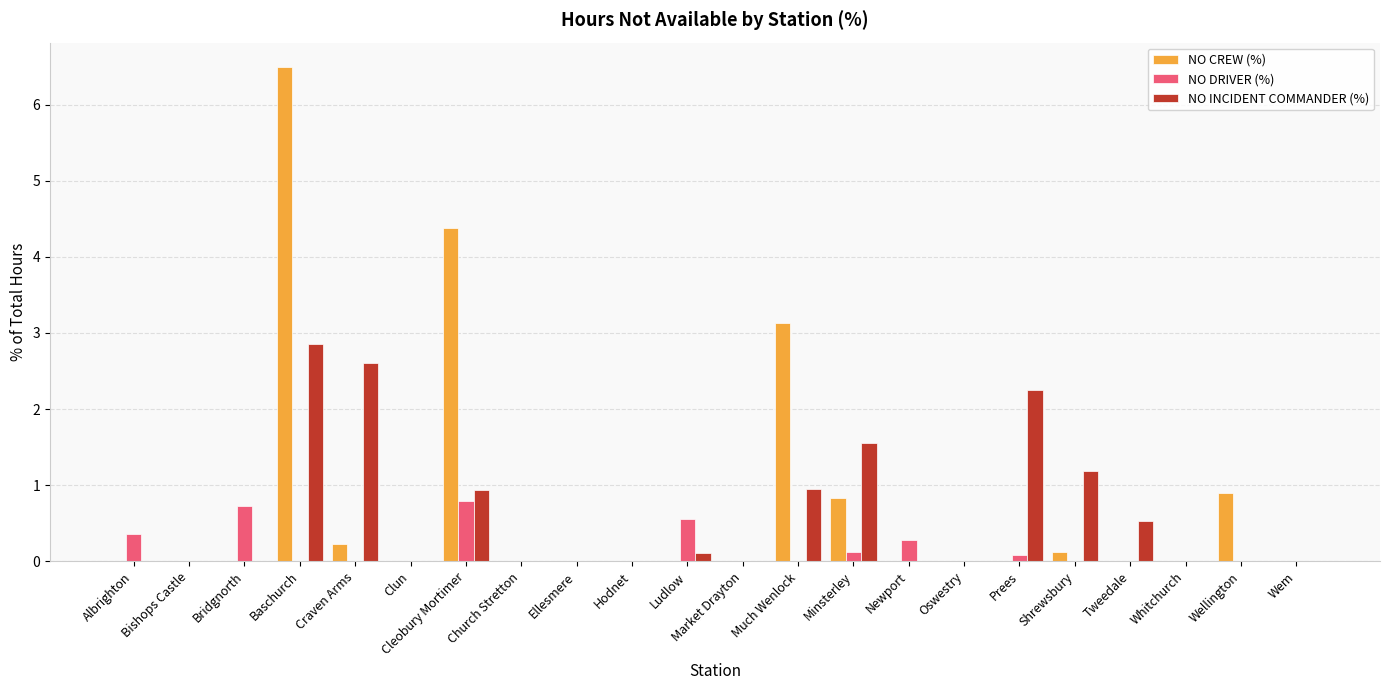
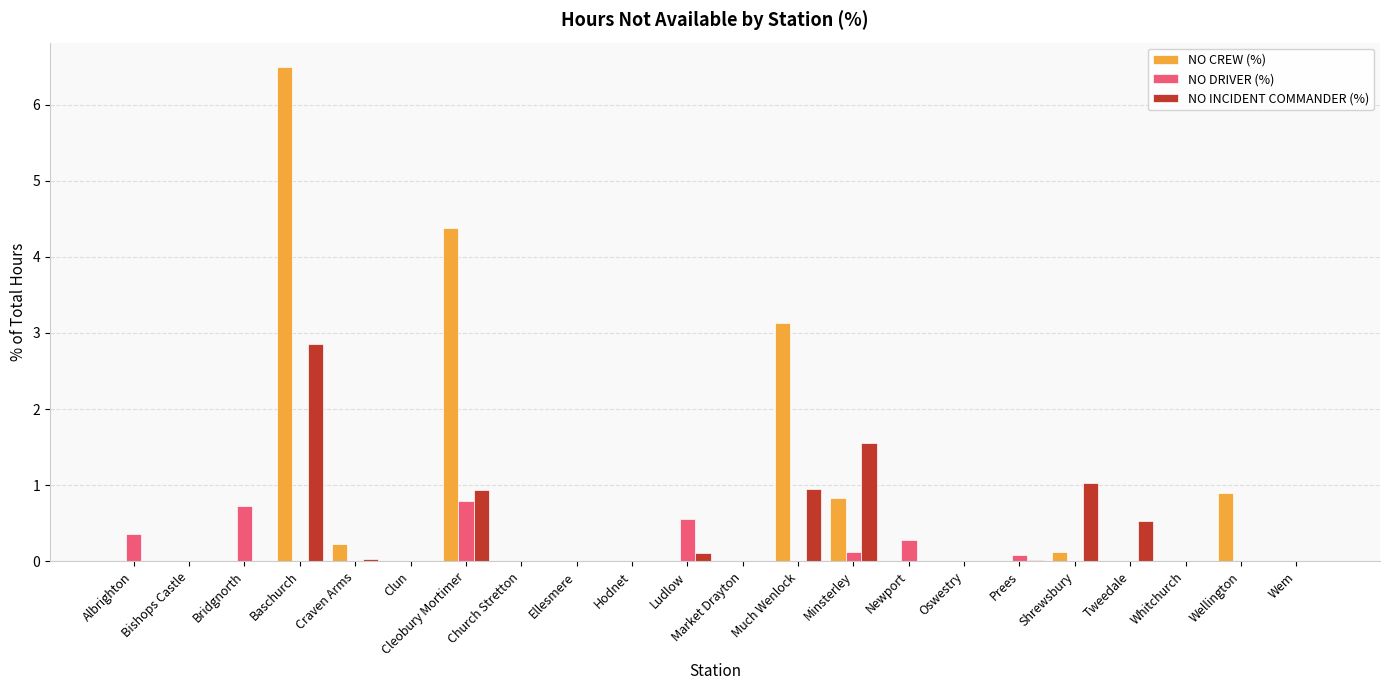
  {
    "NO CREW (%)": {
      "Albrighton": 0.0,
      "Bishops Castle": 0.0,
      "Bridgnorth": 0.0,
      "Baschurch": 6.5,
      "Craven Arms": 0.2,
      "Clun": 0.0,
      "Cleobury Mortimer": 4.4,
      "Church Stretton": 0.0,
      "Ellesmere": 0.0,
      "Hodnet": 0.0,
      "Ludlow": 0.0,
      "Market Drayton": 0.0,
      "Much Wenlock": 3.1,
      "Minsterley": 0.8,
      "Newport": 0.0,
      "Oswestry": 0.0,
      "Prees": 0.0,
      "Shrewsbury": 0.1,
      "Tweedale": 0.0,
      "Whitchurch": 0.0,
      "Wellington": 0.9,
      "Wem": 0.0
    },
    "NO DRIVER (%)": {
      "Albrighton": 0.4,
      "Bishops Castle": 0.0,
      "Bridgnorth": 0.7,
      "Baschurch": 0.0,
      "Craven Arms": 0.0,
      "Clun": 0.0,
      "Cleobury Mortimer": 0.8,
      "Church Stretton": 0.0,
      "Ellesmere": 0.0,
      "Hodnet": 0.0,
      "Ludlow": 0.6,
      "Market Drayton": 0.0,
      "Much Wenlock": 0.0,
      "Minsterley": 0.1,
      "Newport": 0.3,
      "Oswestry": 0.0,
      "Prees": 0.1,
      "Shrewsbury": 0.0,
      "Tweedale": 0.0,
      "Whitchurch": 0.0,
      "Wellington": 0.0,
      "Wem": 0.0
    },
    "NO INCIDENT COMMANDER (%)": {
      "Albrighton": 0.0,
      "Bishops Castle": 0.0,
      "Bridgnorth": 0.0,
      "Baschurch": 2.9,
-     "Craven Arms": 2.6,
+     "Craven Arms": 0.0,
      "Clun": 0.0,
      "Cleobury Mortimer": 0.9,
      "Church Stretton": 0.0,
      "Ellesmere": 0.0,
      "Hodnet": 0.0,
      "Ludlow": 0.1,
      "Market Drayton": 0.0,
      "Much Wenlock": 1.0,
      "Minsterley": 1.6,
      "Newport": 0.0,
      "Oswestry": 0.0,
-     "Prees": 2.3,
-     "Shrewsbury": 1.2,
+     "Prees": 0.0,
+     "Shrewsbury": 1.0,
      "Tweedale": 0.5,
      "Whitchurch": 0.0,
      "Wellington": 0.0,
      "Wem": 0.0
    }
  }
